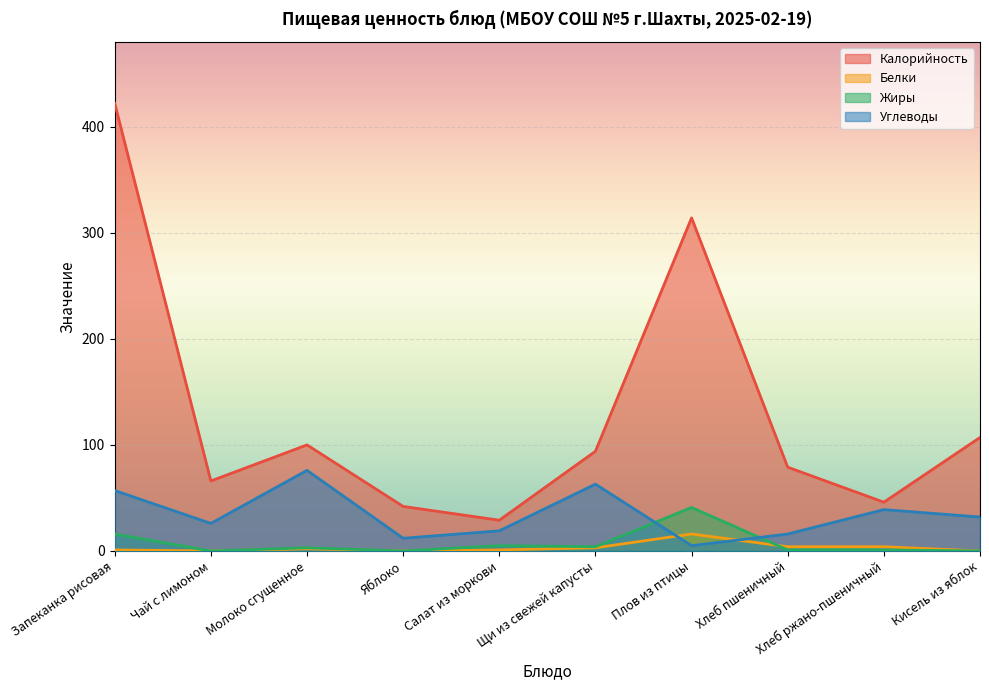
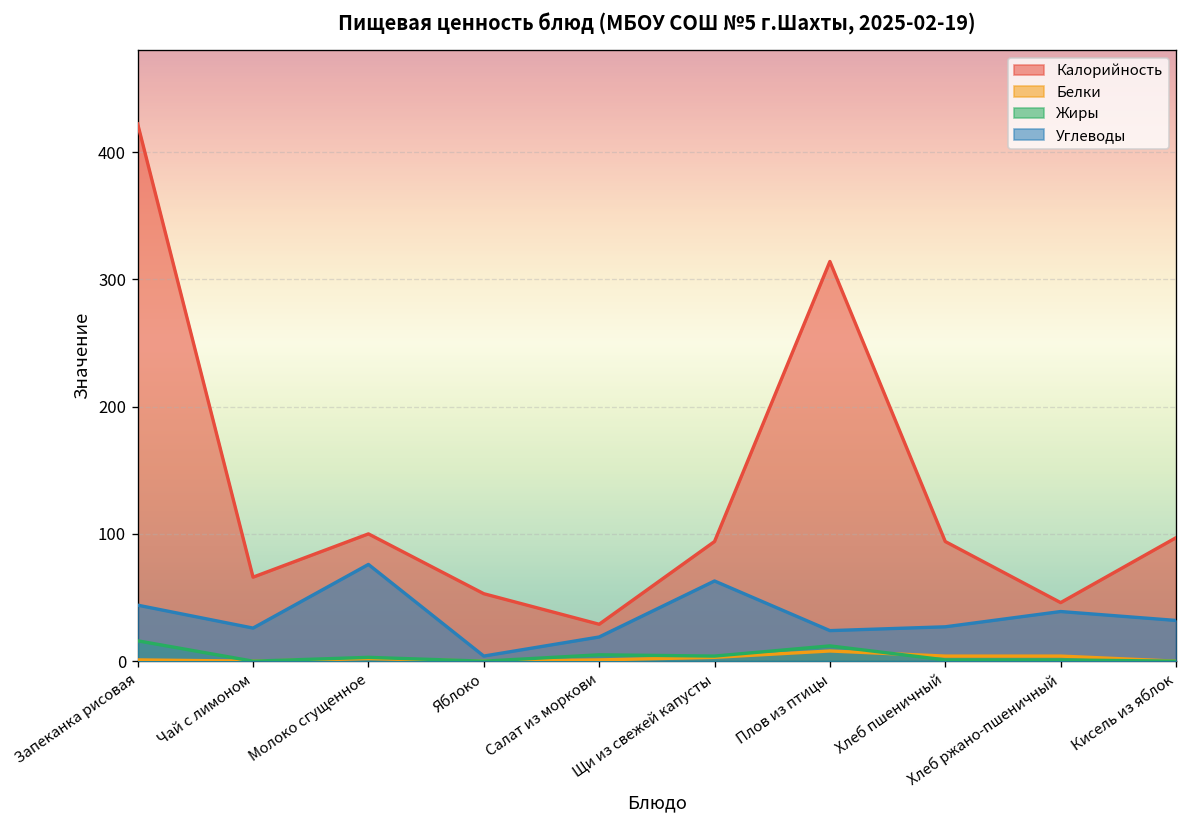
  {
    "Калорийность": {
      "Запеканка рисовая": 422,
      "Чай с лимоном": 66,
      "Молоко сгущенное": 100,
-     "Яблоко": 42,
+     "Яблоко": 53,
      "Салат из моркови": 29,
      "Щи из свежей капусты": 94,
      "Плов из птицы": 314,
-     "Хлеб пшеничный": 79,
+     "Хлеб пшеничный": 94,
      "Хлеб ржано-пшеничный": 46,
-     "Кисель из яблок": 107
+     "Кисель из яблок": 97
    },
    "Белки": {
      "Запеканка рисовая": 1,
      "Салат из моркови": 1,
-     "Плов из птицы": 16,
+     "Плов из птицы": 8,
      "Хлеб пшеничный": 4,
      "Хлеб ржано-пшеничный": 4
    },
    "Жиры": {
      "Запеканка рисовая": 16,
      "Салат из моркови": 5,
-     "Плов из птицы": 41,
+     "Плов из птицы": 12,
      "Хлеб пшеничный": 1,
      "Хлеб ржано-пшеничный": 1
    },
    "Углеводы": {
-     "Запеканка рисовая": 57,
+     "Запеканка рисовая": 44,
      "Чай с лимоном": 26,
      "Молоко сгущенное": 76,
-     "Яблоко": 12,
+     "Яблоко": 4,
      "Салат из моркови": 19,
      "Щи из свежей капусты": 63,
-     "Плов из птицы": 5,
-     "Хлеб пшеничный": 16,
+     "Плов из птицы": 24,
+     "Хлеб пшеничный": 27,
      "Хлеб ржано-пшеничный": 39,
      "Кисель из яблок": 32
    }
  }
